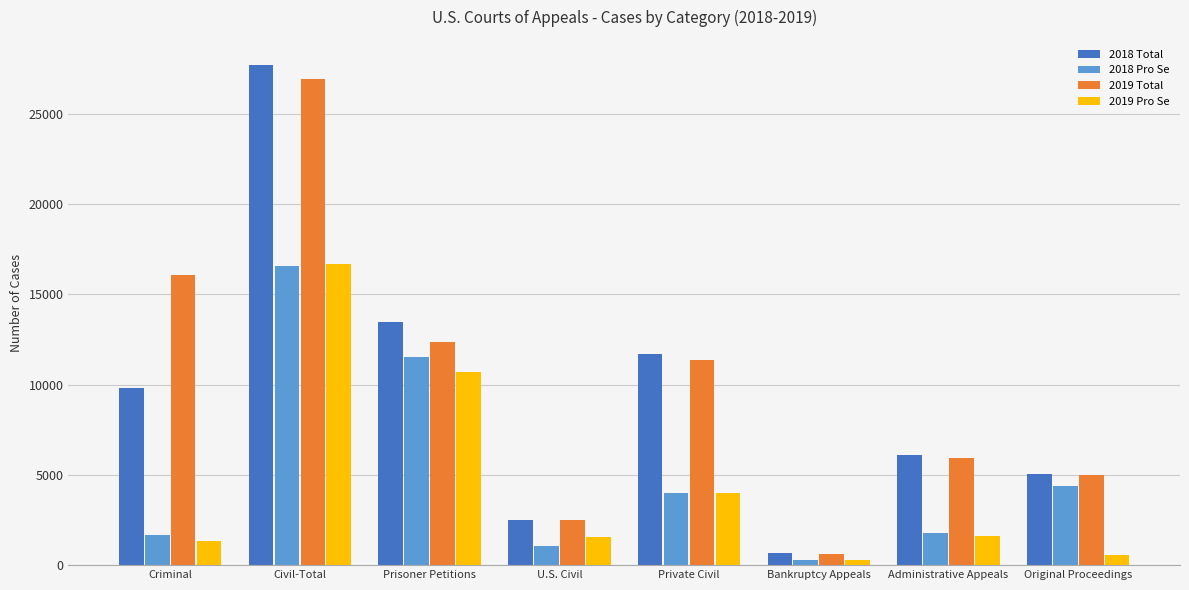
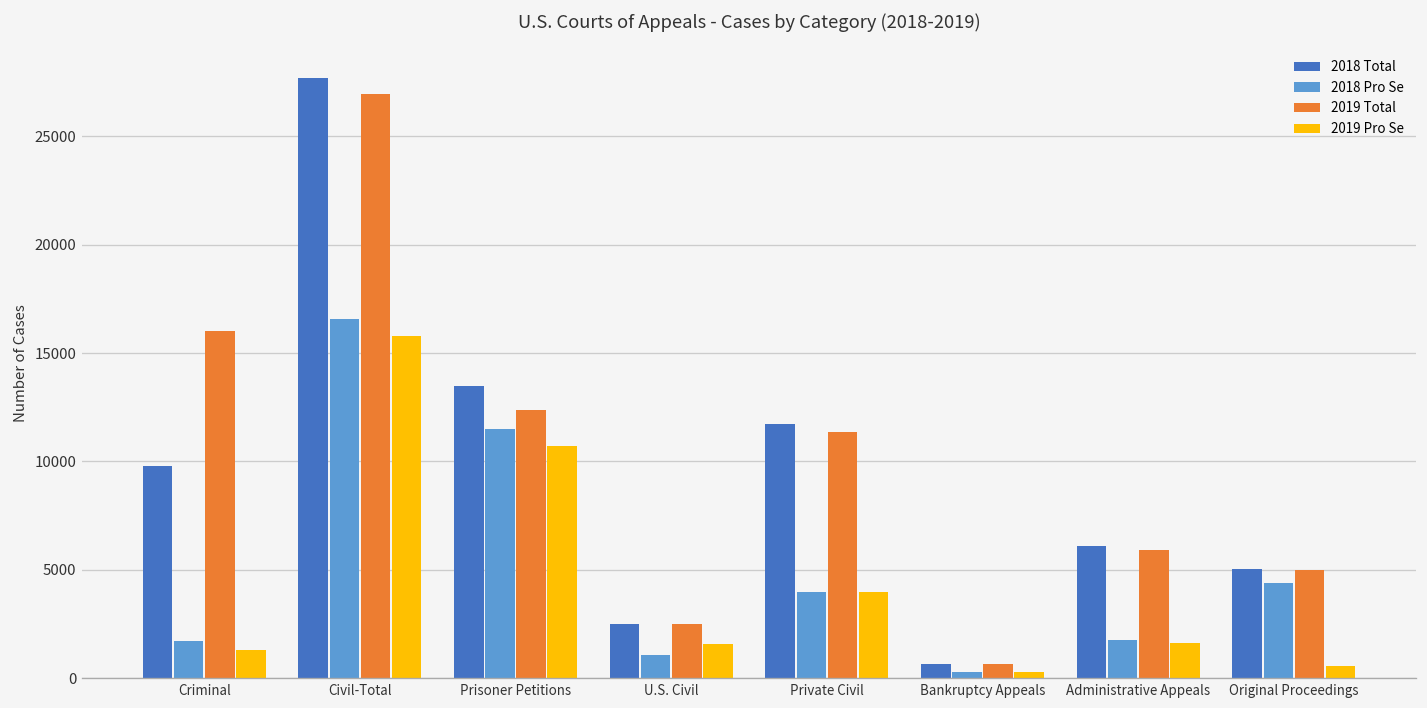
  {
    "2019 Total": {
      "Criminal": 16000,
      "Civil-Total": 26900,
      "Prisoner Petitions": 12400,
      "U.S. Civil": 2500,
      "Private Civil": 11400,
      "Bankruptcy Appeals": 600,
      "Administrative Appeals": 5900,
      "Original Proceedings": 5000
    },
    "2019 Pro Se": {
      "Criminal": 1300,
-     "Civil-Total": 16700,
+     "Civil-Total": 15800,
      "Prisoner Petitions": 10700,
      "U.S. Civil": 1600,
      "Private Civil": 4000,
      "Bankruptcy Appeals": 300,
      "Administrative Appeals": 1600,
      "Original Proceedings": 500
    }
  }
